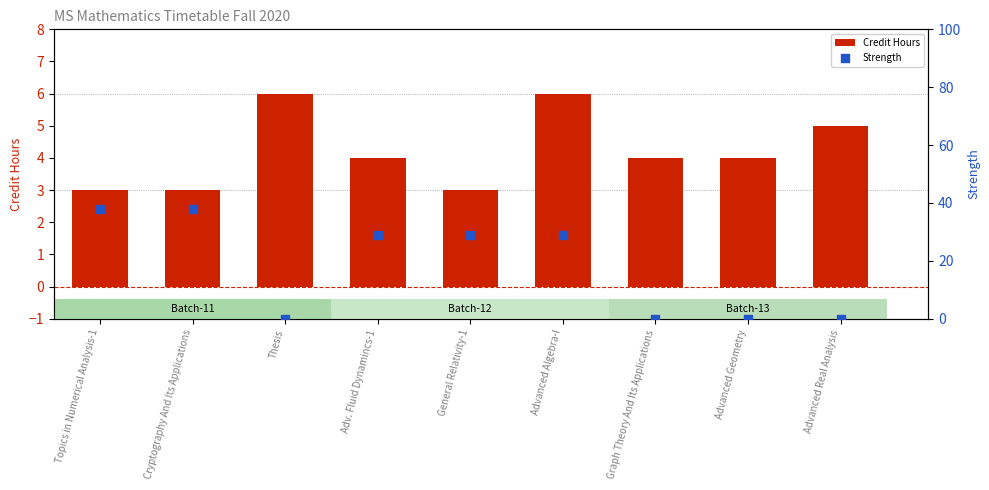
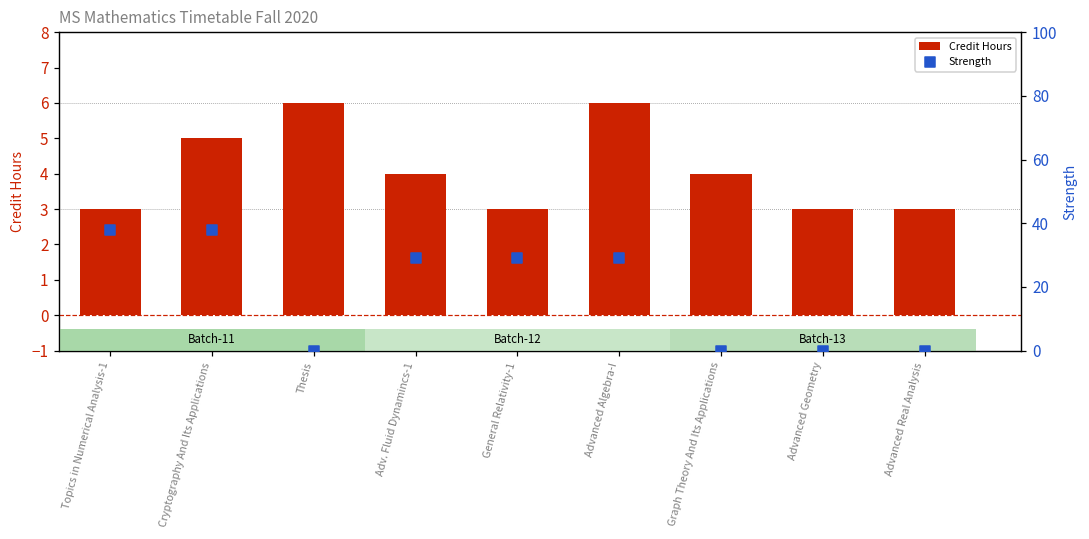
  {
    "Credit Hours": {
      "Topics in Numerical Analysis-1": 3,
-     "Cryptography And Its Applications": 3,
+     "Cryptography And Its Applications": 5,
      "Thesis": 6,
      "Adv. Fluid Dynamincs-1": 4,
      "General Relativity-1": 3,
      "Advanced Algebra-I": 6,
      "Graph Theory And Its Applications": 4,
-     "Advanced Geometry": 4,
-     "Advanced Real Analysis": 5
+     "Advanced Geometry": 3,
+     "Advanced Real Analysis": 3
    }
  }
